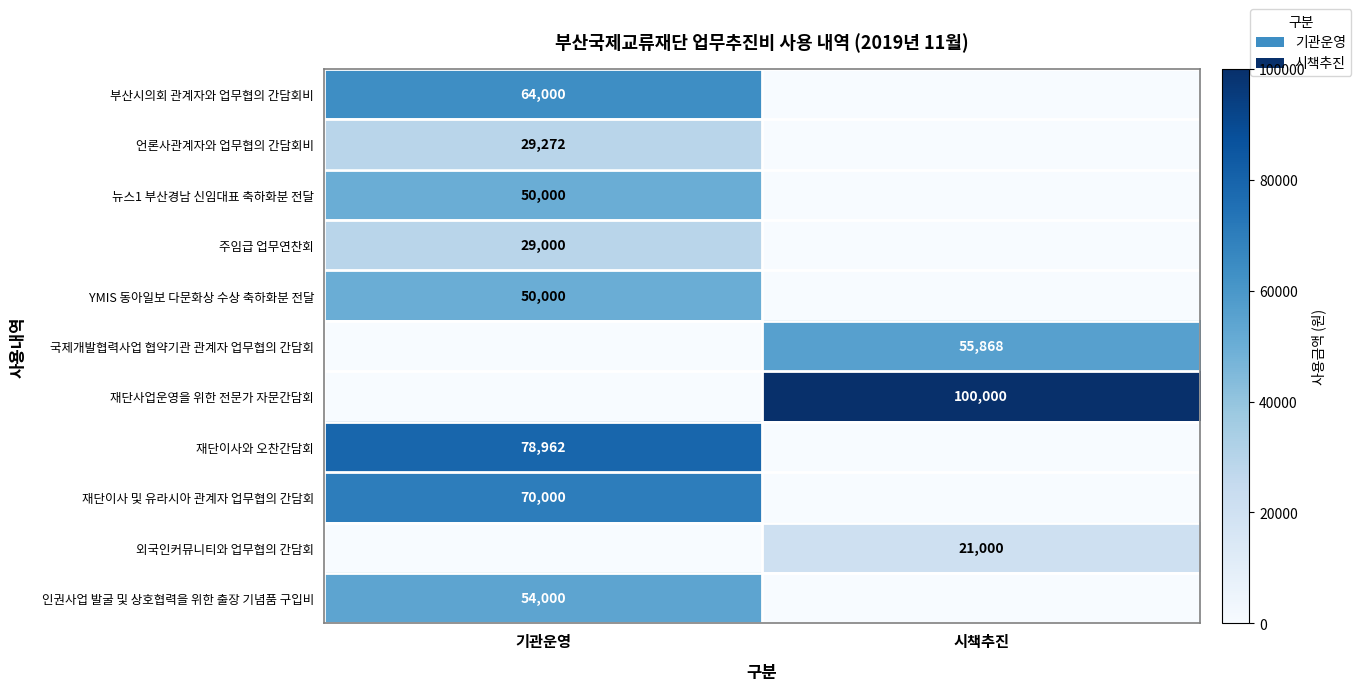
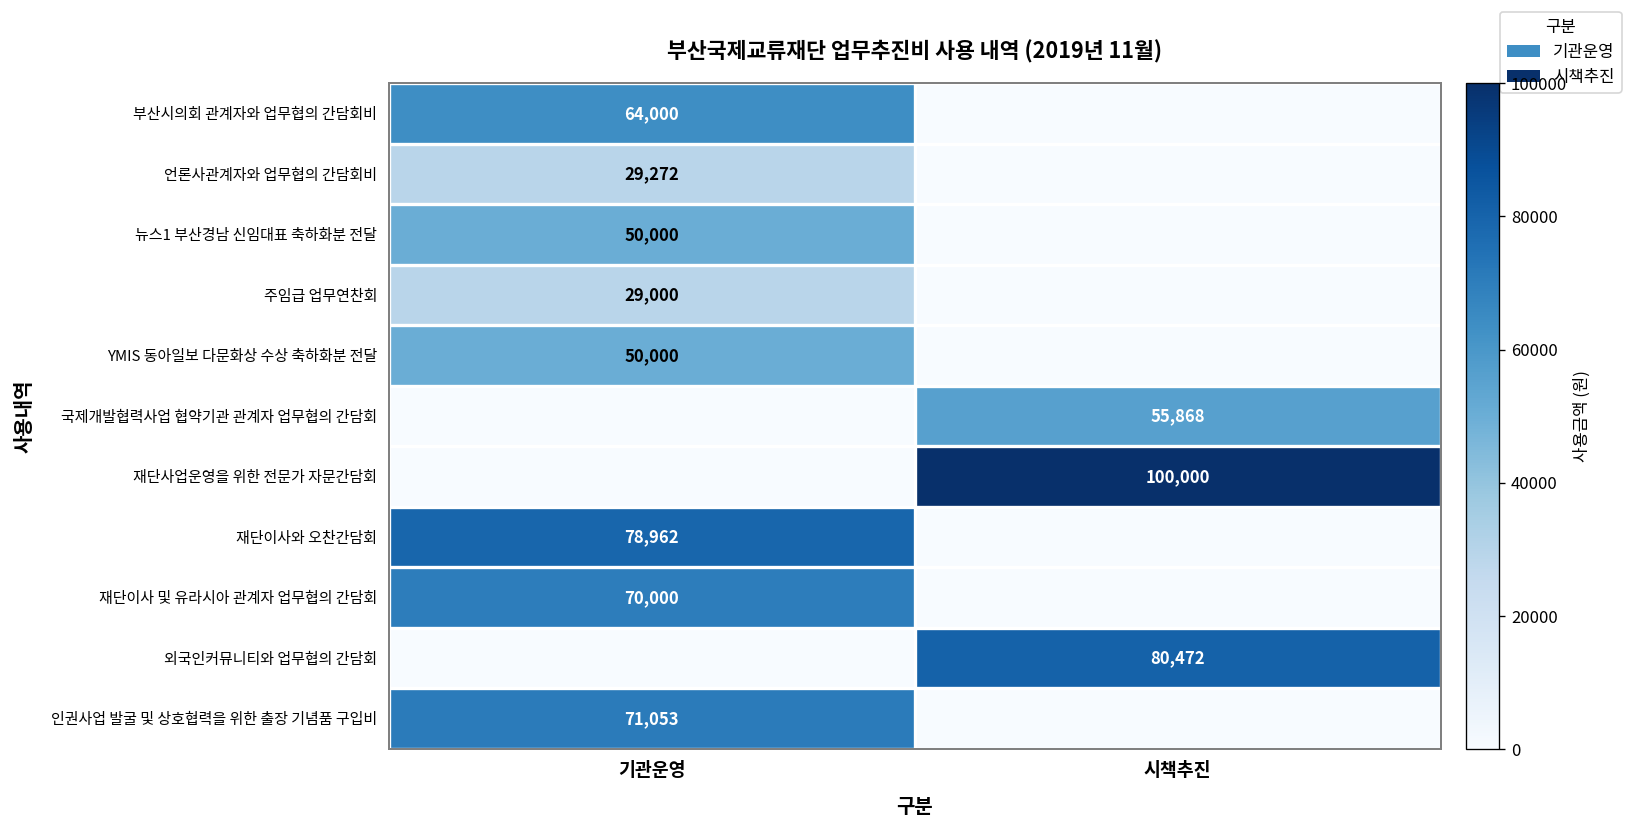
  {
    "부산시의회 관계자와 업무협의 간담회비": {
      "기관운영": "64,000"
    },
    "언론사관계자와 업무협의 간담회비": {
      "기관운영": "29,272"
    },
    "뉴스1 부산경남 신임대표 축하화분 전달": {
      "기관운영": "50,000"
    },
    "주임급 업무연찬회": {
      "기관운영": "29,000"
    },
    "YMIS 동아일보 다문화상 수상 축하화분 전달": {
      "기관운영": "50,000"
    },
    "국제개발협력사업 협약기관 관계자 업무협의 간담회": {
      "시책추진": "55,868"
    },
    "재단사업운영을 위한 전문가 자문간담회": {
      "시책추진": "100,000"
    },
    "재단이사와 오찬간담회": {
      "기관운영": "78,962"
    },
    "재단이사 및 유라시아 관계자 업무협의 간담회": {
      "기관운영": "70,000"
    },
    "외국인커뮤니티와 업무협의 간담회": {
-     "시책추진": "21,000"
+     "시책추진": "80,472"
    },
    "인권사업 발굴 및 상호협력을 위한 출장 기념품 구입비": {
-     "기관운영": "54,000"
+     "기관운영": "71,053"
    }
  }
